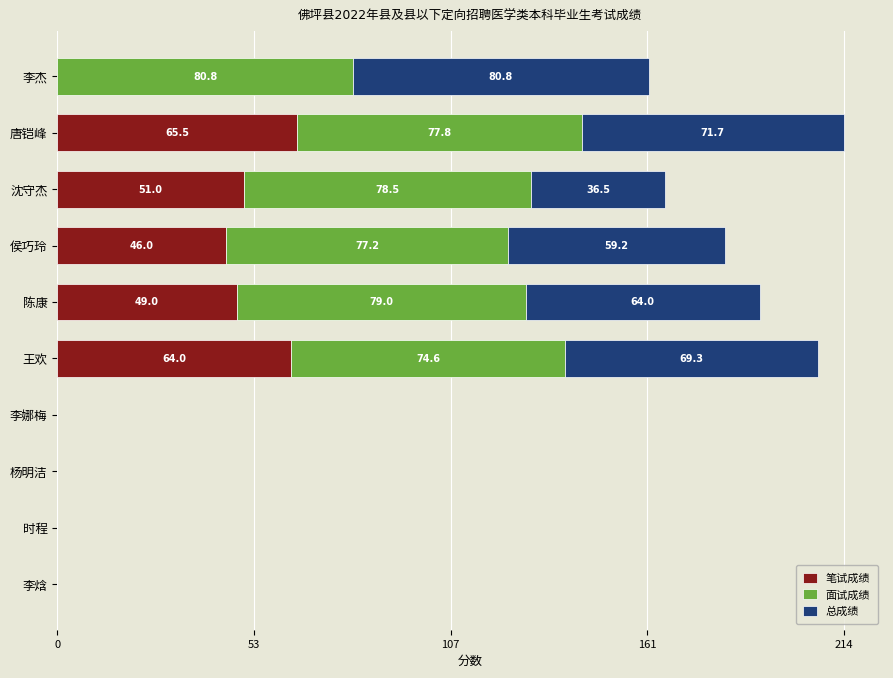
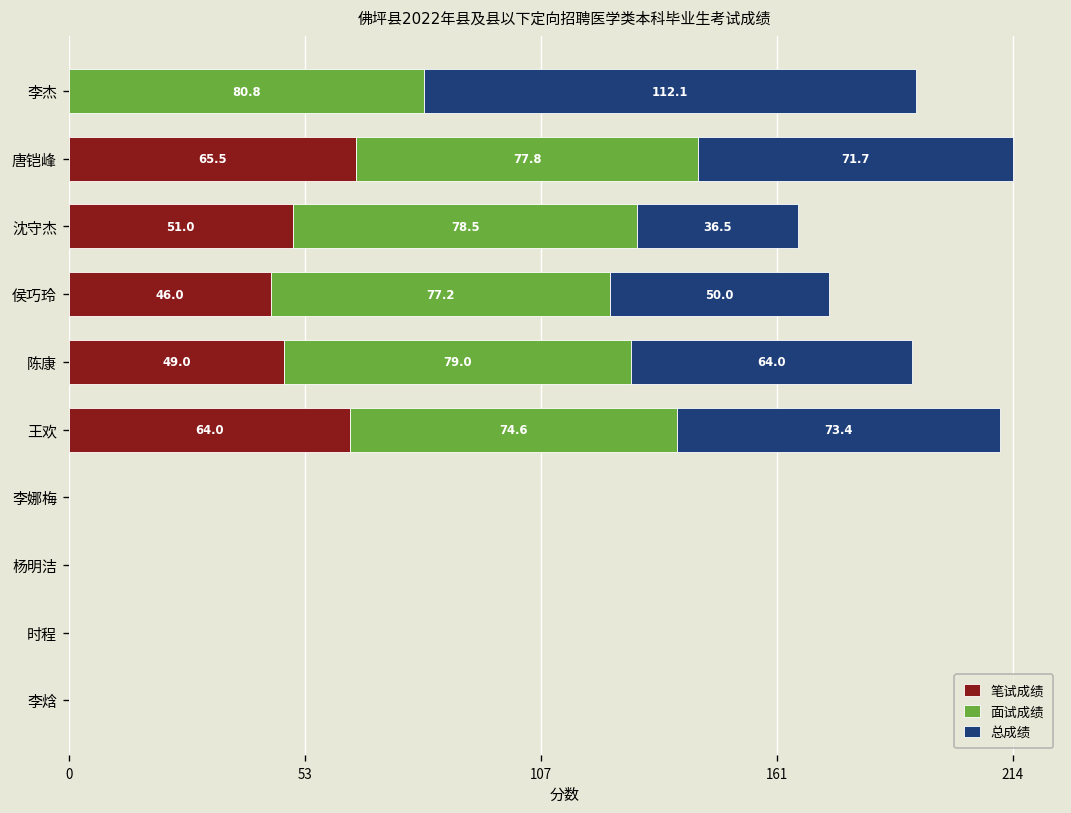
  {
    "笔试成绩": {
      "唐铠峰": 65.5,
      "沈守杰": 51.0,
      "侯巧玲": 46.0,
      "陈康": 49.0,
      "王欢": 64.0
    },
    "面试成绩": {
      "李杰": 80.8,
      "唐铠峰": 77.8,
      "沈守杰": 78.5,
      "侯巧玲": 77.2,
      "陈康": 79.0,
      "王欢": 74.6
    },
    "总成绩": {
-     "李杰": 80.8,
+     "李杰": 112.1,
      "唐铠峰": 71.7,
      "沈守杰": 36.5,
-     "侯巧玲": 59.2,
+     "侯巧玲": 50.0,
      "陈康": 64.0,
-     "王欢": 69.3
+     "王欢": 73.4
    }
  }
